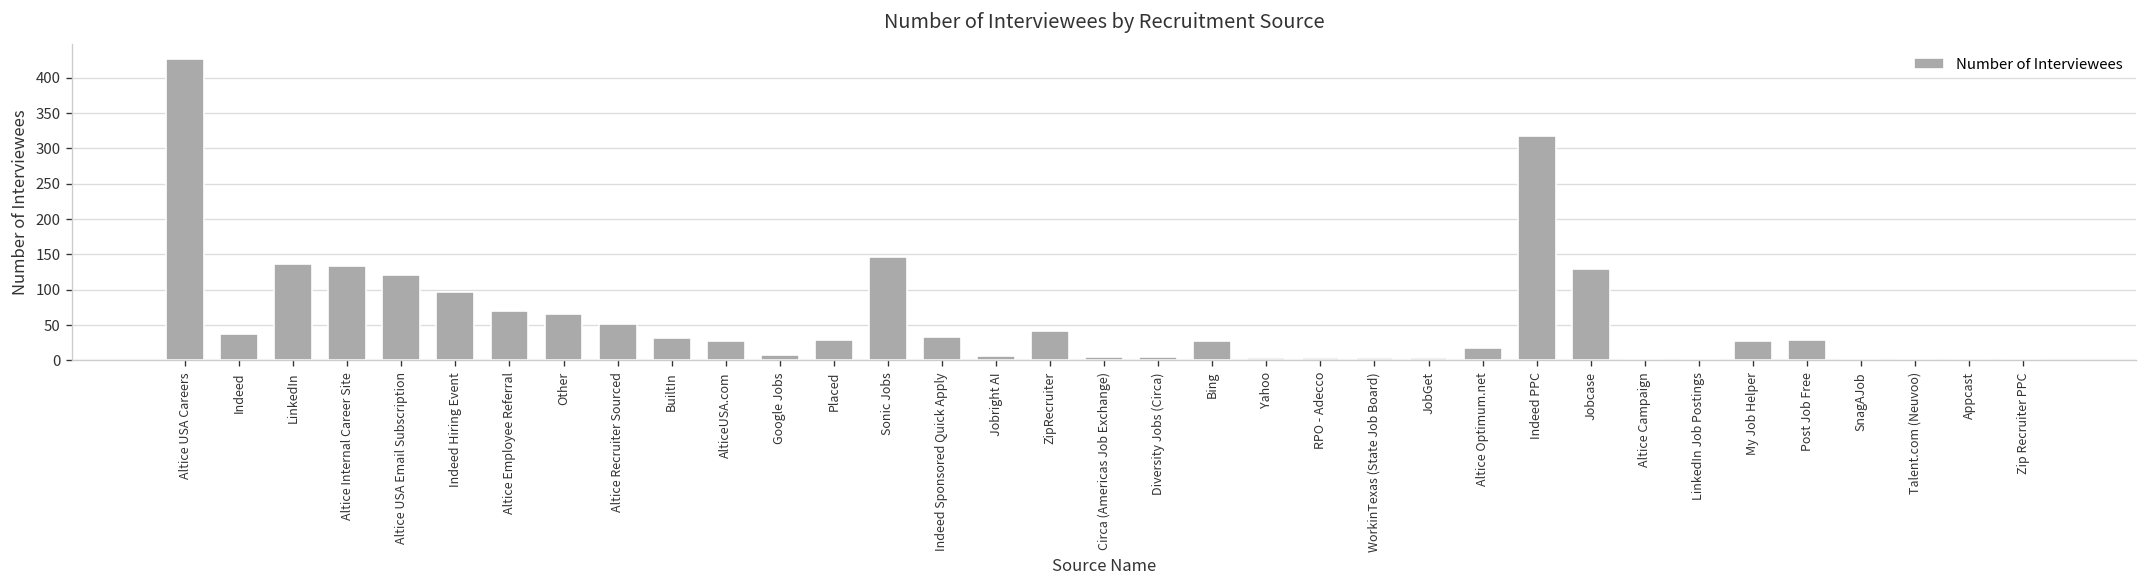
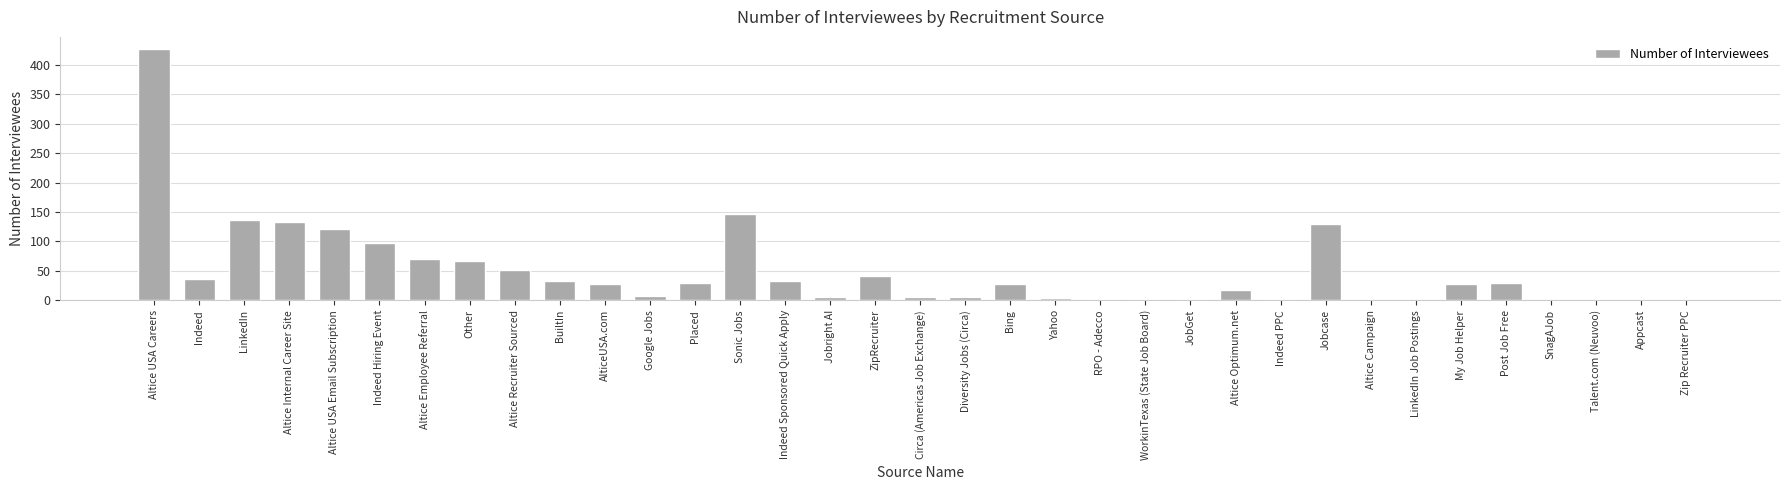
  {
    "Altice USA Careers": 430,
    "Indeed": 40,
    "LinkedIn": 140,
    "Altice Internal Career Site": 130,
    "Altice USA Email Subscription": 120,
    "Indeed Hiring Event": 100,
    "Altice Employee Referral": 70,
    "Other": 70,
    "Altice Recruiter Sourced": 50,
    "BuiltIn": 30,
    "AlticeUSA.com": 30,
    "Google Jobs": 10,
    "Placed": 30,
    "Sonic Jobs": 150,
    "Indeed Sponsored Quick Apply": 30,
    "Jobright AI": 10,
    "ZipRecruiter": 40,
    "Circa (Americas Job Exchange)": 10,
    "Diversity Jobs (Circa)": 10,
    "Bing": 30,
    "Altice Optimum.net": 20,
-   "Indeed PPC": 320,
+   "Indeed PPC": 0,
    "Jobcase": 130,
    "My Job Helper": 30,
    "Post Job Free": 30
  }
